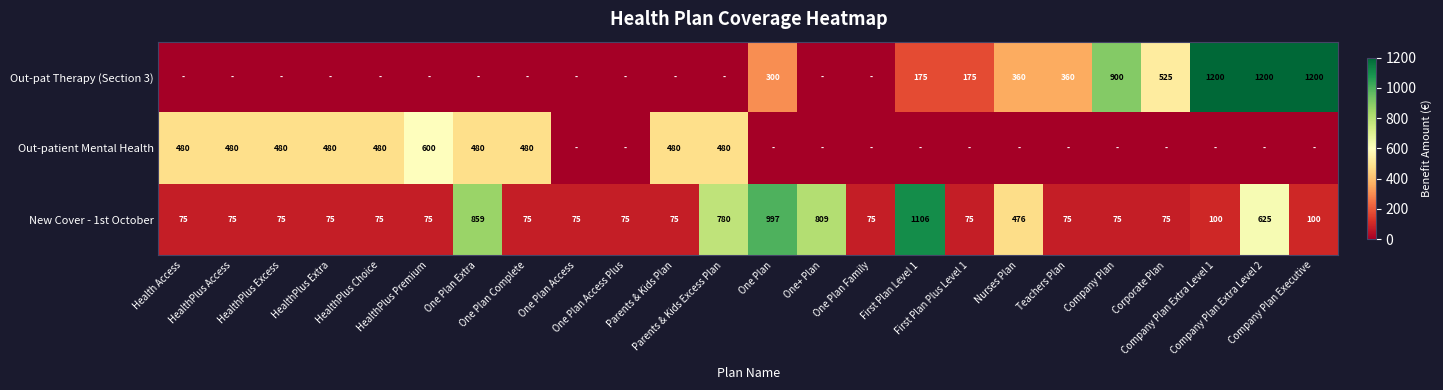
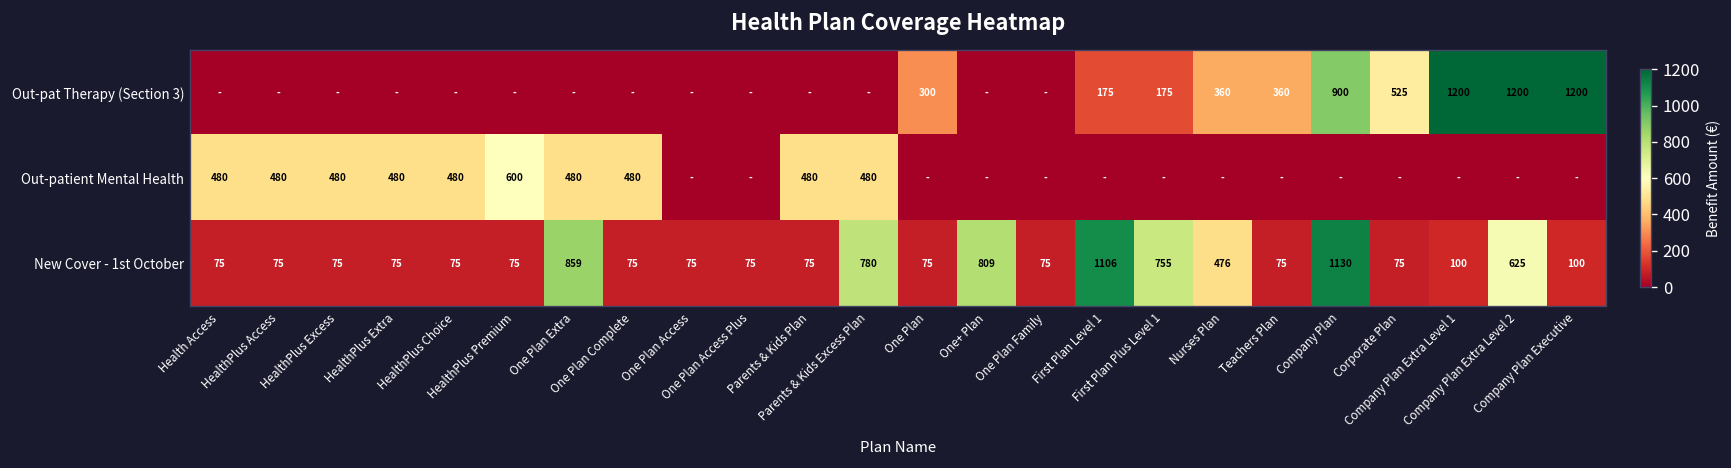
  {
    "Out-pat Therapy (Section 3)": {
      "One Plan": 300,
      "First Plan Level 1": 175,
      "First Plan Plus Level 1": 175,
      "Nurses Plan": 360,
      "Teachers Plan": 360,
      "Company Plan": 900,
      "Corporate Plan": 525,
      "Company Plan Extra Level 1": 1200,
      "Company Plan Extra Level 2": 1200,
      "Company Plan Executive": 1200
    },
    "Out-patient Mental Health": {
      "Health Access": 480,
      "HealthPlus Access": 480,
      "HealthPlus Excess": 480,
      "HealthPlus Extra": 480,
      "HealthPlus Choice": 480,
      "HealthPlus Premium": 600,
      "One Plan Extra": 480,
      "One Plan Complete": 480,
      "Parents & Kids Plan": 480,
      "Parents & Kids Excess Plan": 480
    },
    "New Cover - 1st October": {
      "Health Access": 75,
      "HealthPlus Access": 75,
      "HealthPlus Excess": 75,
      "HealthPlus Extra": 75,
      "HealthPlus Choice": 75,
      "HealthPlus Premium": 75,
      "One Plan Extra": 859,
      "One Plan Complete": 75,
      "One Plan Access": 75,
      "One Plan Access Plus": 75,
      "Parents & Kids Plan": 75,
      "Parents & Kids Excess Plan": 780,
-     "One Plan": 997,
+     "One Plan": 75,
      "One+ Plan": 809,
      "One Plan Family": 75,
      "First Plan Level 1": 1106,
-     "First Plan Plus Level 1": 75,
+     "First Plan Plus Level 1": 755,
      "Nurses Plan": 476,
      "Teachers Plan": 75,
-     "Company Plan": 75,
+     "Company Plan": 1130,
      "Corporate Plan": 75,
      "Company Plan Extra Level 1": 100,
      "Company Plan Extra Level 2": 625,
      "Company Plan Executive": 100
    }
  }
